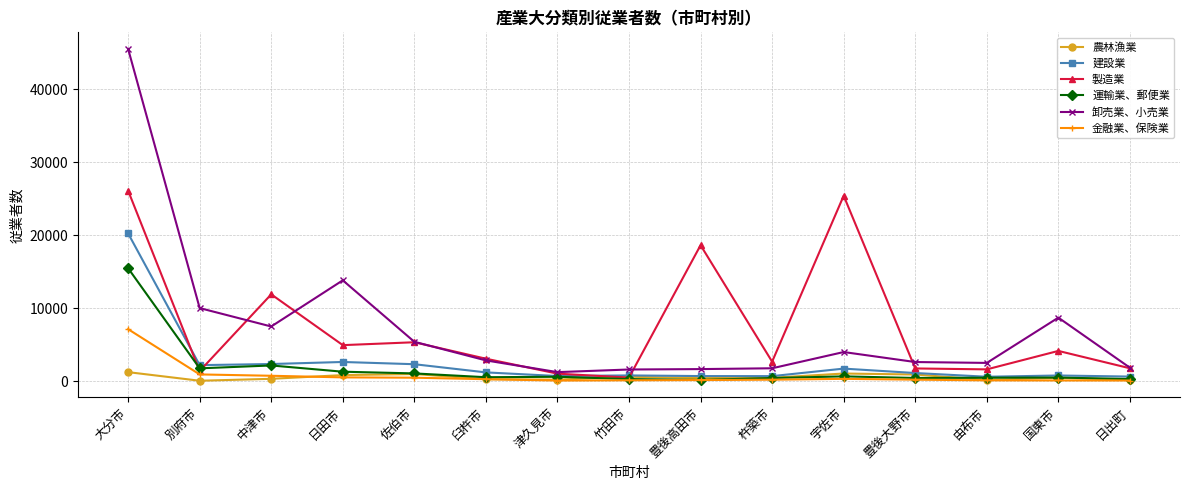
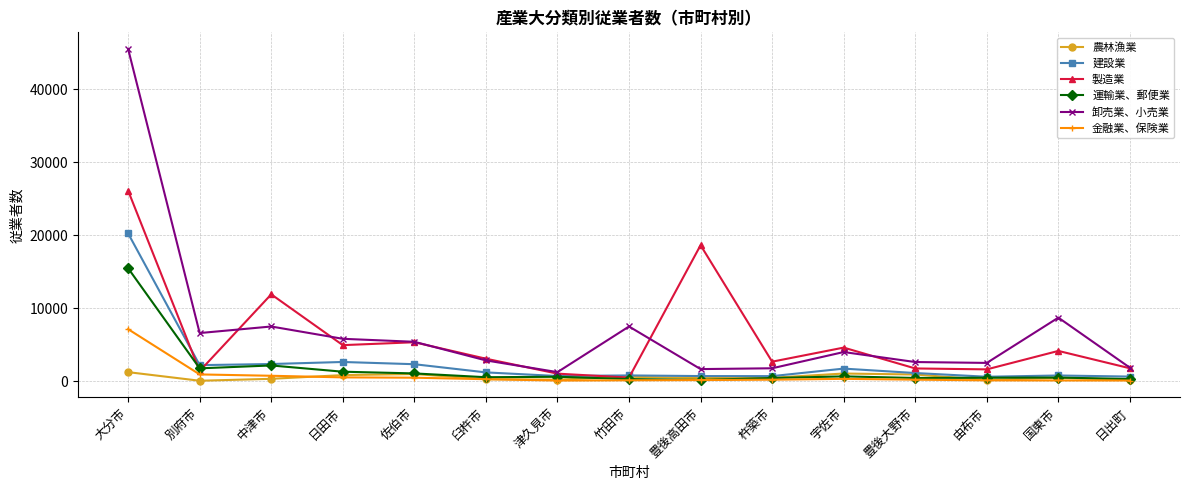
  {
    "建設業": {
      "大分市": 20000,
      "別府市": 2000,
      "日田市": 3000,
      "佐伯市": 2000,
      "臼杵市": 1000,
      "宇佐市": 2000
    },
    "製造業": {
      "大分市": 26000,
      "別府市": 1000,
      "中津市": 12000,
      "日田市": 5000,
      "豊後高田市": 19000,
      "杵築市": 3000,
-     "宇佐市": 25000,
+     "宇佐市": 5000,
      "豊後大野市": 2000,
      "由布市": 2000,
      "国東市": 4000
    },
    "運輸業、郵便業": {
      "大分市": 15000,
      "別府市": 2000,
      "日田市": 1000
    },
    "卸売業、小売業": {
      "大分市": 46000,
-     "別府市": 10000,
+     "別府市": 7000,
      "中津市": 7000,
-     "日田市": 14000,
-     "竹田市": 2000,
+     "日田市": 6000,
+     "竹田市": 7000,
      "豊後高田市": 2000,
      "杵築市": 2000,
      "宇佐市": 4000,
      "豊後大野市": 3000,
      "由布市": 2000,
      "国東市": 9000
    }
  }
